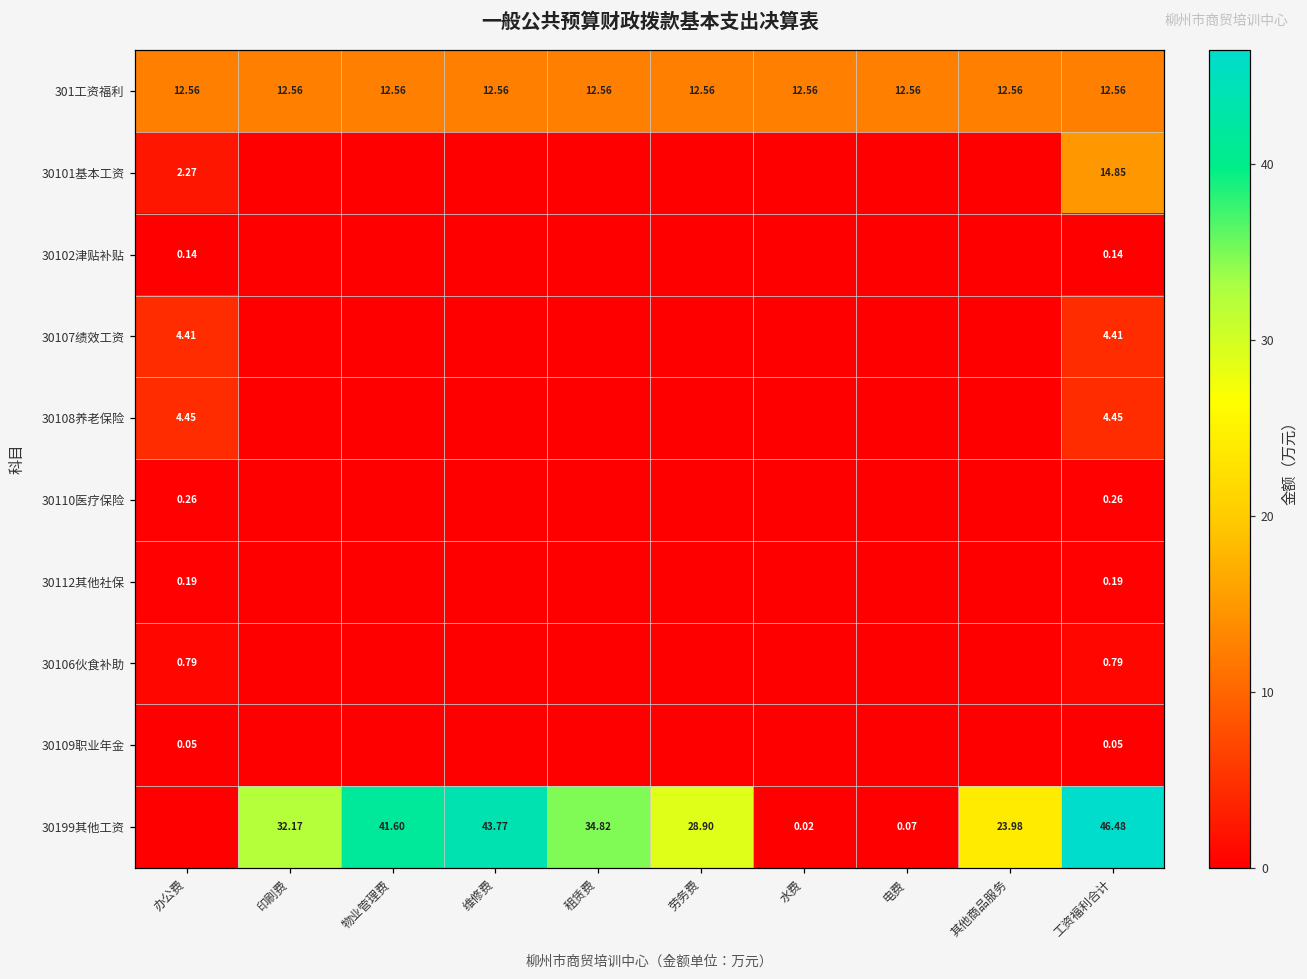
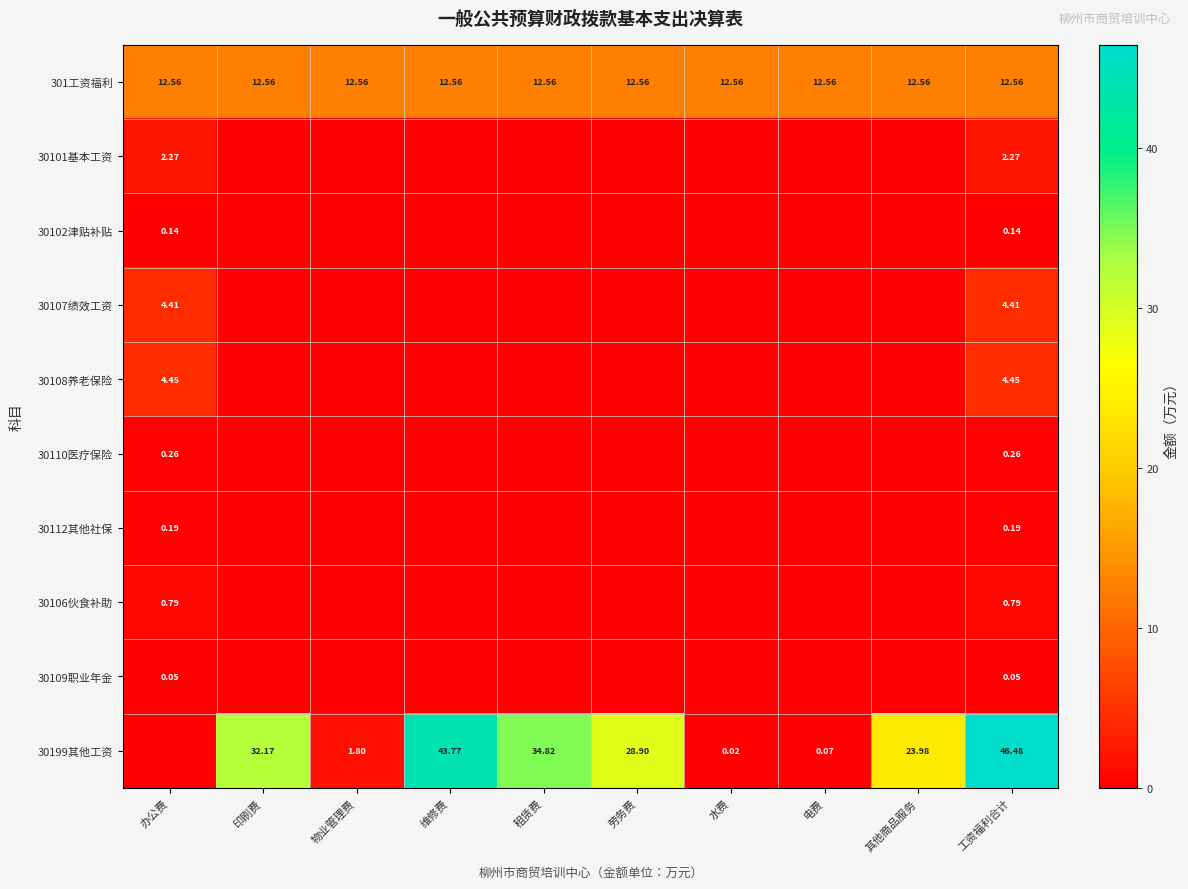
  {
    "301工资福利": {
      "办公费": 12.56,
      "印刷费": 12.56,
      "物业管理费": 12.56,
      "维修费": 12.56,
      "租赁费": 12.56,
      "劳务费": 12.56,
      "水费": 12.56,
      "电费": 12.56,
      "其他商品服务": 12.56,
      "工资福利合计": 12.56
    },
    "30101基本工资": {
      "办公费": 2.27,
-     "工资福利合计": 14.85
+     "工资福利合计": 2.27
    },
    "30102津贴补贴": {
      "办公费": 0.14,
      "工资福利合计": 0.14
    },
    "30107绩效工资": {
      "办公费": 4.41,
      "工资福利合计": 4.41
    },
    "30108养老保险": {
      "办公费": 4.45,
      "工资福利合计": 4.45
    },
    "30110医疗保险": {
      "办公费": 0.26,
      "工资福利合计": 0.26
    },
    "30112其他社保": {
      "办公费": 0.19,
      "工资福利合计": 0.19
    },
    "30106伙食补助": {
      "办公费": 0.79,
      "工资福利合计": 0.79
    },
    "30109职业年金": {
      "办公费": 0.05,
      "工资福利合计": 0.05
    },
    "30199其他工资": {
      "印刷费": 32.17,
-     "物业管理费": 41.60,
+     "物业管理费": 1.80,
      "维修费": 43.77,
      "租赁费": 34.82,
      "劳务费": 28.90,
      "水费": 0.02,
      "电费": 0.07,
      "其他商品服务": 23.98,
      "工资福利合计": 46.48
    }
  }
